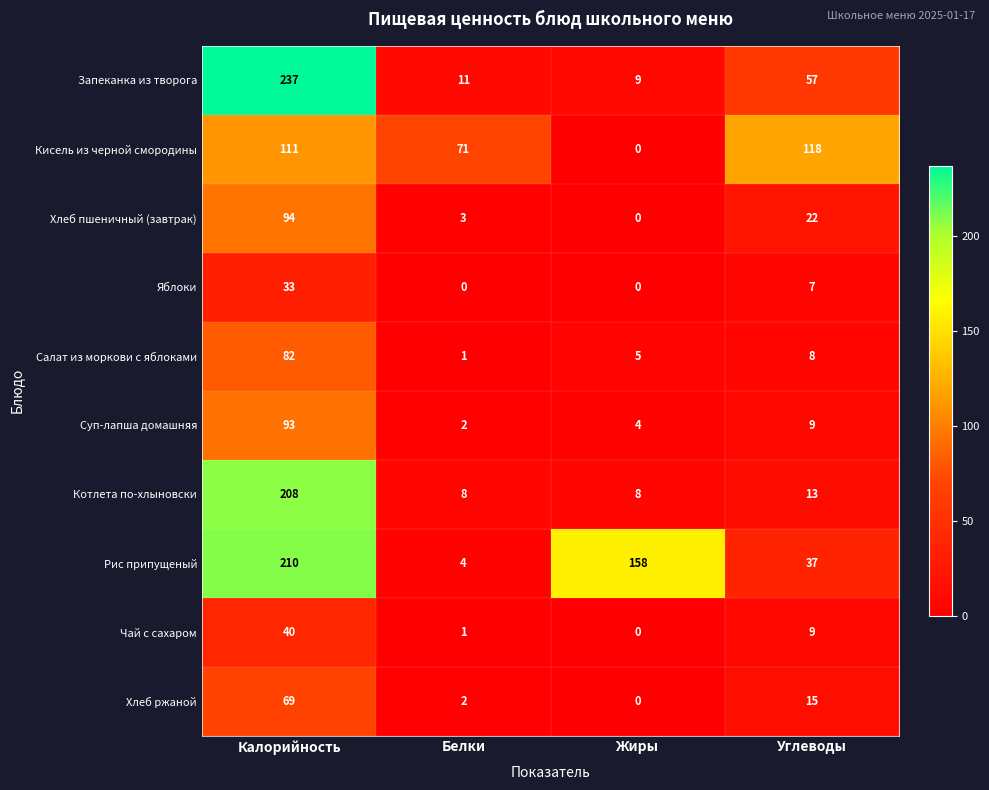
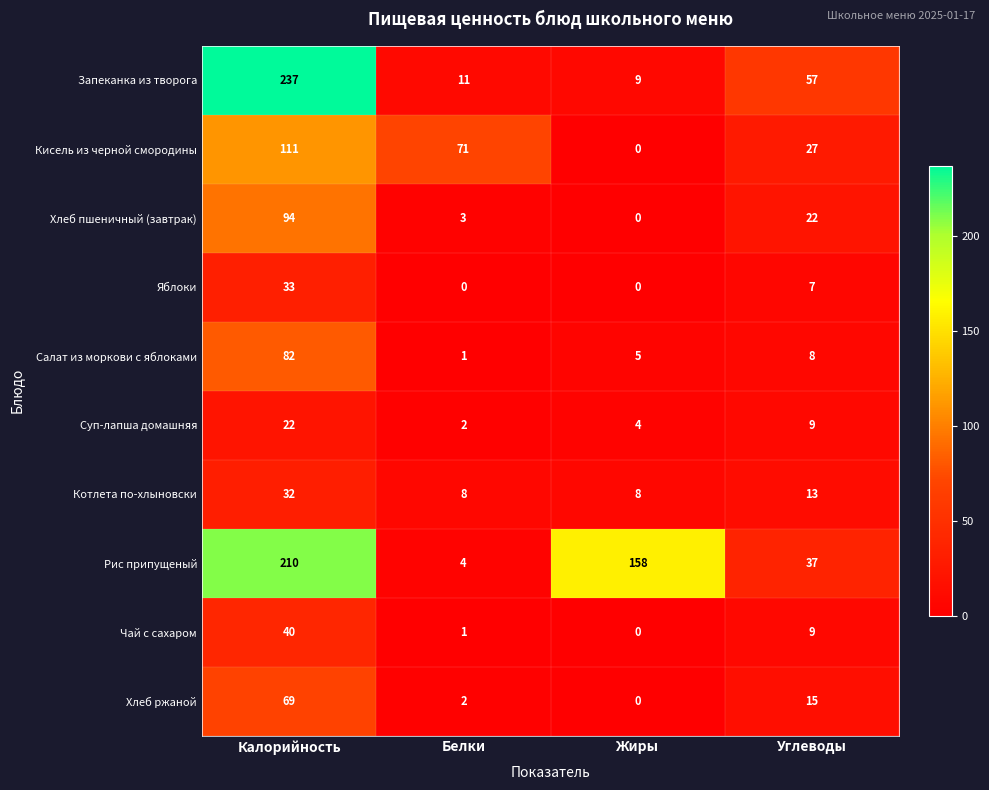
  {
    "Запеканка из творога": {
      "Калорийность": 237,
      "Белки": 11,
      "Жиры": 9,
      "Углеводы": 57
    },
    "Кисель из черной смородины": {
      "Калорийность": 111,
      "Белки": 71,
      "Жиры": 0,
-     "Углеводы": 118
+     "Углеводы": 27
    },
    "Хлеб пшеничный (завтрак)": {
      "Калорийность": 94,
      "Белки": 3,
      "Жиры": 0,
      "Углеводы": 22
    },
    "Яблоки": {
      "Калорийность": 33,
      "Белки": 0,
      "Жиры": 0,
      "Углеводы": 7
    },
    "Салат из моркови с яблоками": {
      "Калорийность": 82,
      "Белки": 1,
      "Жиры": 5,
      "Углеводы": 8
    },
    "Суп-лапша домашняя": {
-     "Калорийность": 93,
+     "Калорийность": 22,
      "Белки": 2,
      "Жиры": 4,
      "Углеводы": 9
    },
    "Котлета по-хлыновски": {
-     "Калорийность": 208,
+     "Калорийность": 32,
      "Белки": 8,
      "Жиры": 8,
      "Углеводы": 13
    },
    "Рис припущеный": {
      "Калорийность": 210,
      "Белки": 4,
      "Жиры": 158,
      "Углеводы": 37
    },
    "Чай с сахаром": {
      "Калорийность": 40,
      "Белки": 1,
      "Жиры": 0,
      "Углеводы": 9
    },
    "Хлеб ржаной": {
      "Калорийность": 69,
      "Белки": 2,
      "Жиры": 0,
      "Углеводы": 15
    }
  }
